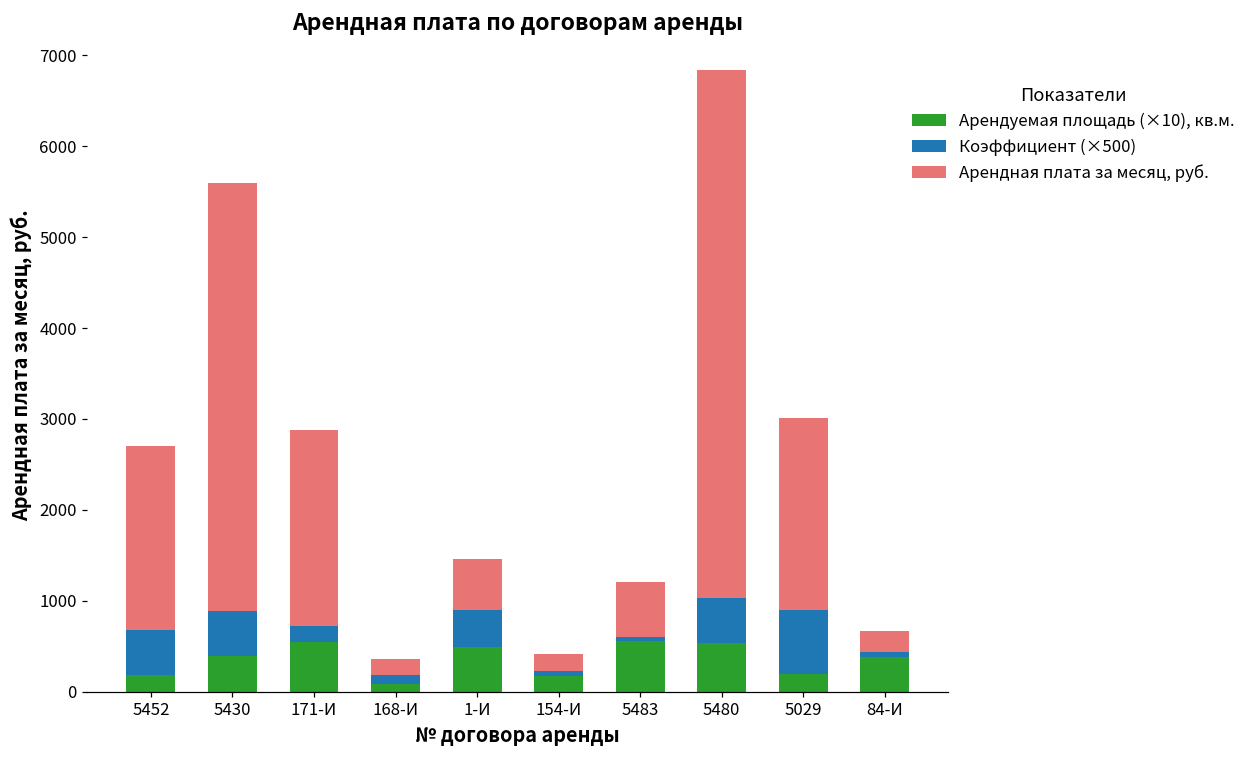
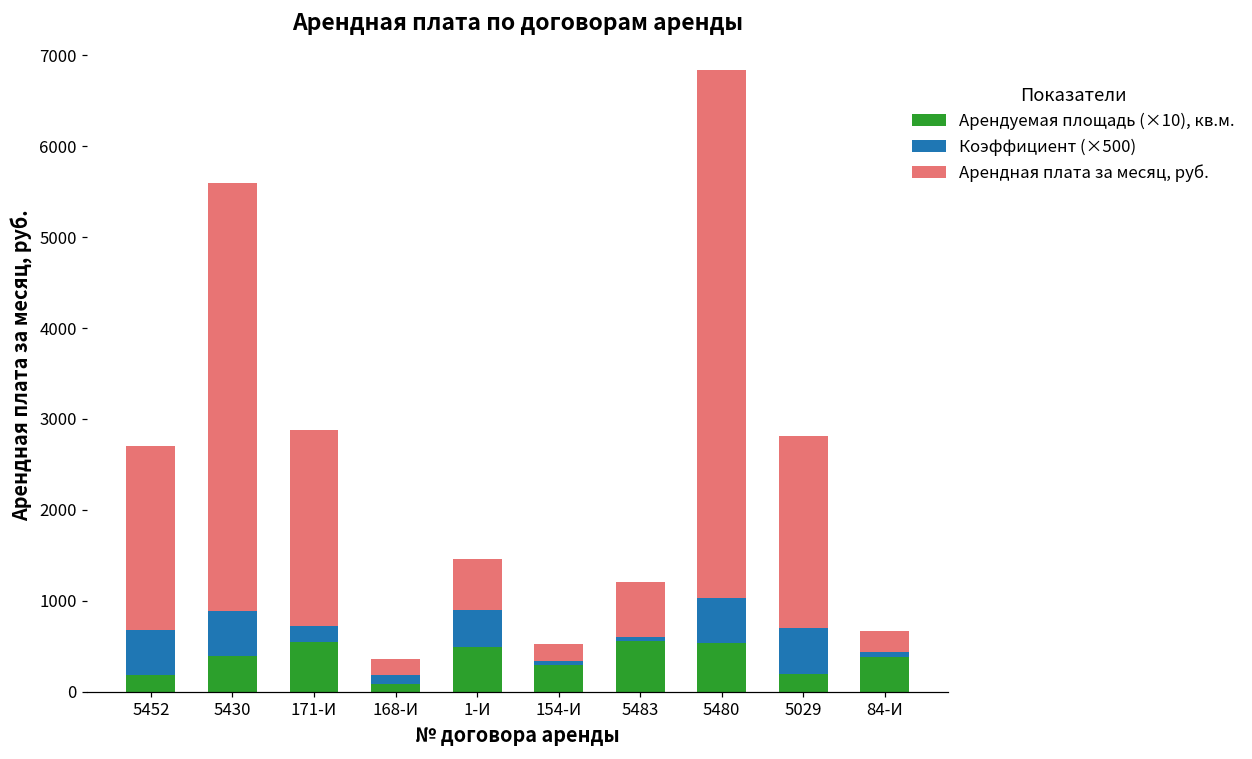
  {
    "Арендуемая площадь (×10), кв.м.": {
      "5452": 200,
      "5430": 400,
      "171-И": 500,
      "168-И": 100,
      "1-И": 500,
-     "154-И": 200,
+     "154-И": 300,
      "5483": 600,
      "5480": 500,
      "5029": 200,
      "84-И": 400
    },
    "Коэффициент (×500)": {
      "5452": 500,
      "5430": 500,
      "171-И": 200,
      "168-И": 100,
      "1-И": 400,
      "154-И": 100,
      "5483": 100,
      "5480": 500,
-     "5029": 700,
+     "5029": 500,
      "84-И": 100
    },
    "Арендная плата за месяц, руб.": {
      "5452": 2000,
      "5430": 4700,
      "171-И": 2200,
      "168-И": 200,
      "1-И": 600,
      "154-И": 200,
      "5483": 600,
      "5480": 5800,
      "5029": 2100,
      "84-И": 200
    }
  }
